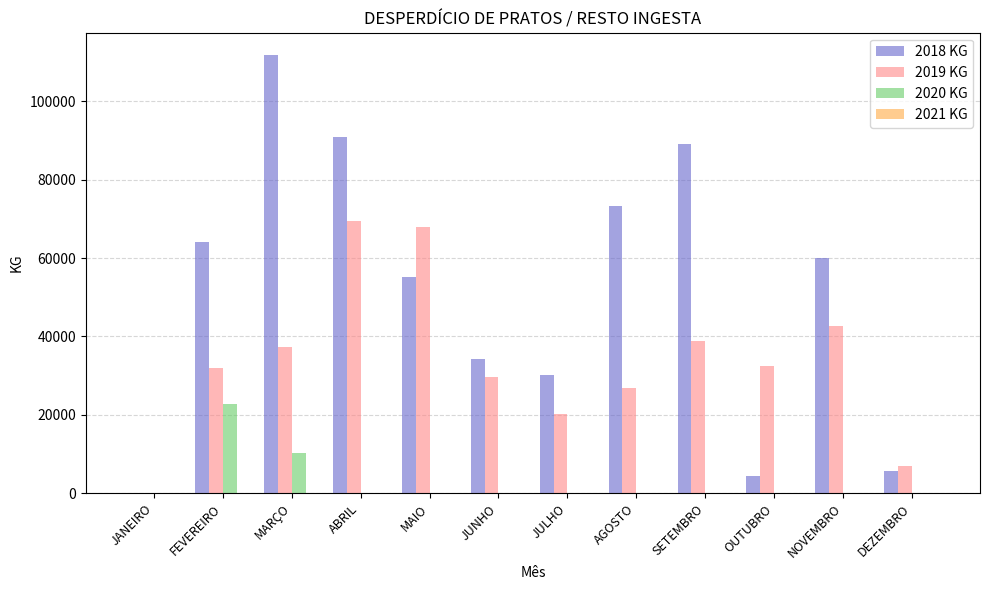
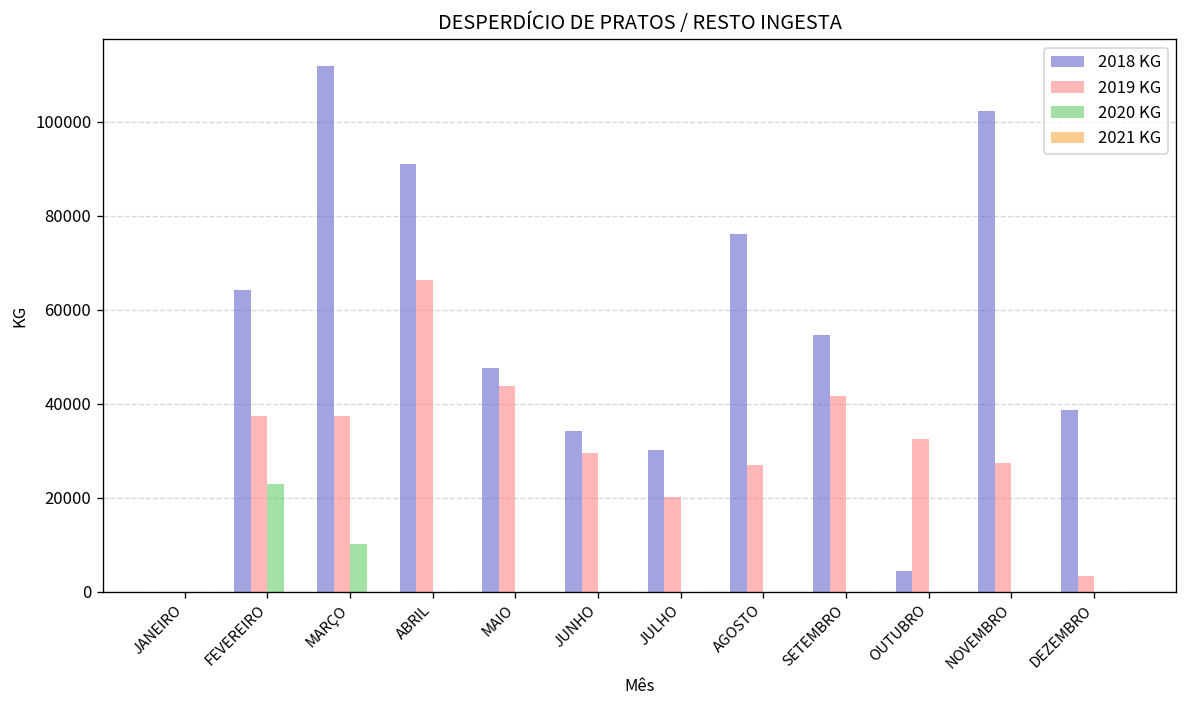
  {
    "2018 KG": {
      "JANEIRO": 0,
      "FEVEREIRO": 64000,
      "MARÇO": 112000,
      "ABRIL": 91000,
-     "MAIO": 55000,
+     "MAIO": 48000,
      "JUNHO": 34000,
      "JULHO": 30000,
-     "AGOSTO": 73000,
-     "SETEMBRO": 89000,
+     "AGOSTO": 76000,
+     "SETEMBRO": 55000,
      "OUTUBRO": 4000,
-     "NOVEMBRO": 60000,
-     "DEZEMBRO": 6000
+     "NOVEMBRO": 102000,
+     "DEZEMBRO": 39000
    },
    "2019 KG": {
      "JANEIRO": 0,
-     "FEVEREIRO": 32000,
+     "FEVEREIRO": 37000,
      "MARÇO": 37000,
-     "ABRIL": 70000,
-     "MAIO": 68000,
+     "ABRIL": 66000,
+     "MAIO": 44000,
      "JUNHO": 30000,
      "JULHO": 20000,
      "AGOSTO": 27000,
-     "SETEMBRO": 39000,
+     "SETEMBRO": 42000,
      "OUTUBRO": 32000,
-     "NOVEMBRO": 43000,
-     "DEZEMBRO": 7000
+     "NOVEMBRO": 27000,
+     "DEZEMBRO": 3000
    },
    "2020 KG": {
      "JANEIRO": 0,
      "FEVEREIRO": 23000,
      "MARÇO": 10000,
      "ABRIL": 0,
      "MAIO": 0,
      "JUNHO": 0,
      "JULHO": 0,
      "AGOSTO": 0,
      "SETEMBRO": 0,
      "OUTUBRO": 0,
      "NOVEMBRO": 0,
      "DEZEMBRO": 0
    },
    "2021 KG": {
      "JANEIRO": 0,
      "FEVEREIRO": 0,
      "MARÇO": 0,
      "ABRIL": 0,
      "MAIO": 0,
      "JUNHO": 0,
      "JULHO": 0,
      "AGOSTO": 0,
      "SETEMBRO": 0,
      "OUTUBRO": 0,
      "NOVEMBRO": 0,
      "DEZEMBRO": 0
    }
  }
